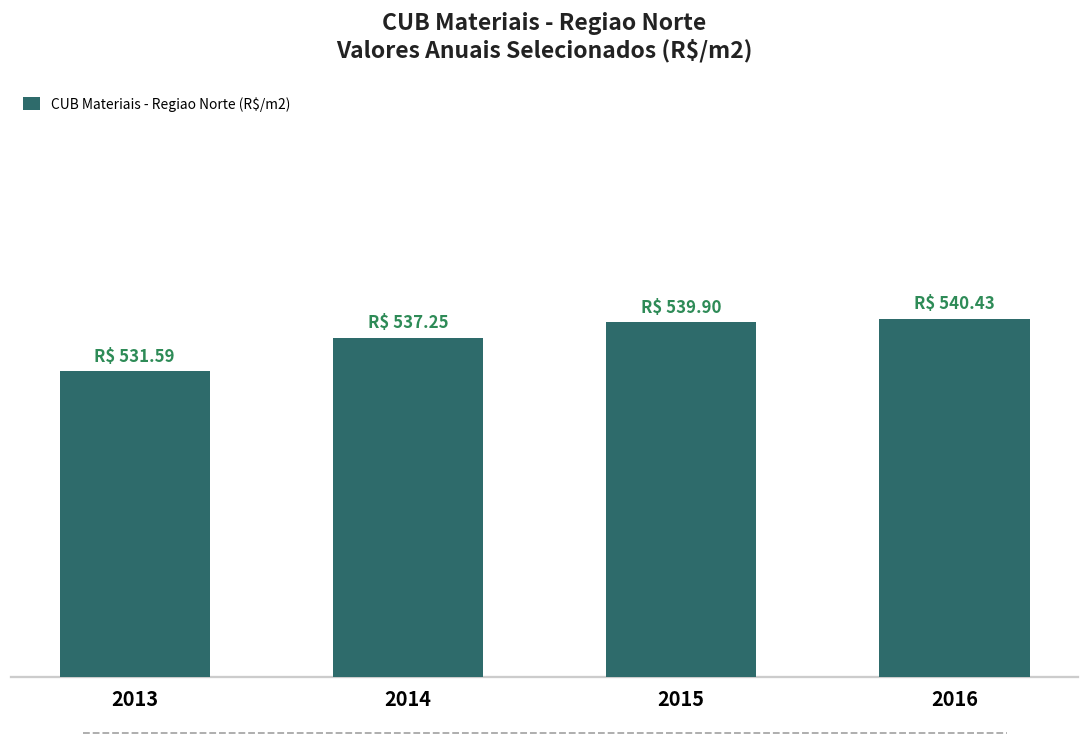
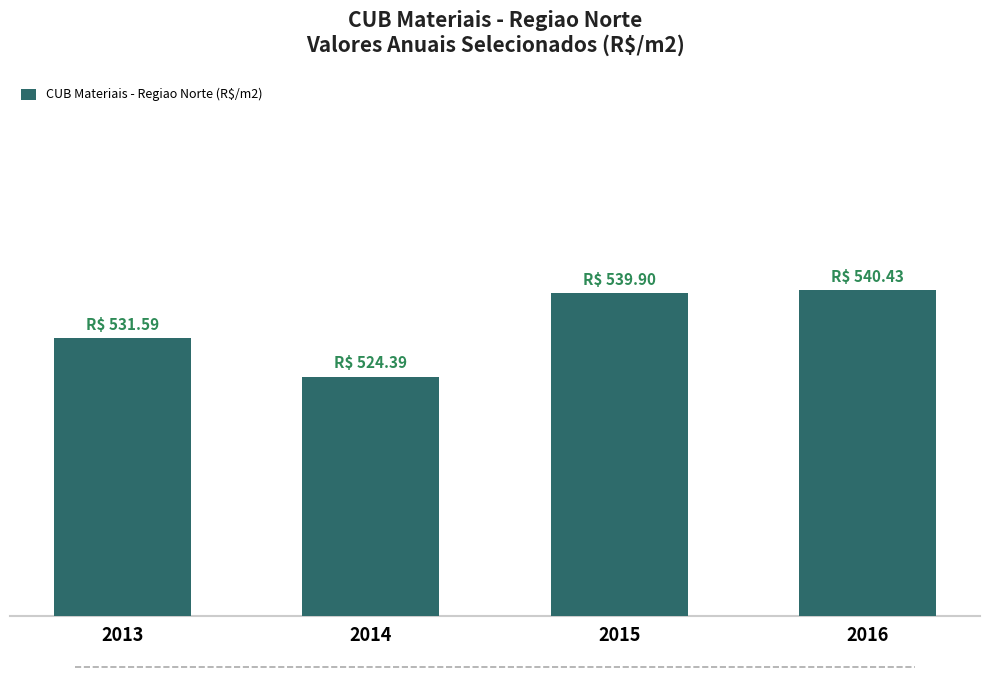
  {
    "2013": 531.59,
-   "2014": 537.25,
+   "2014": 524.39,
    "2015": 539.90,
    "2016": 540.43
  }
